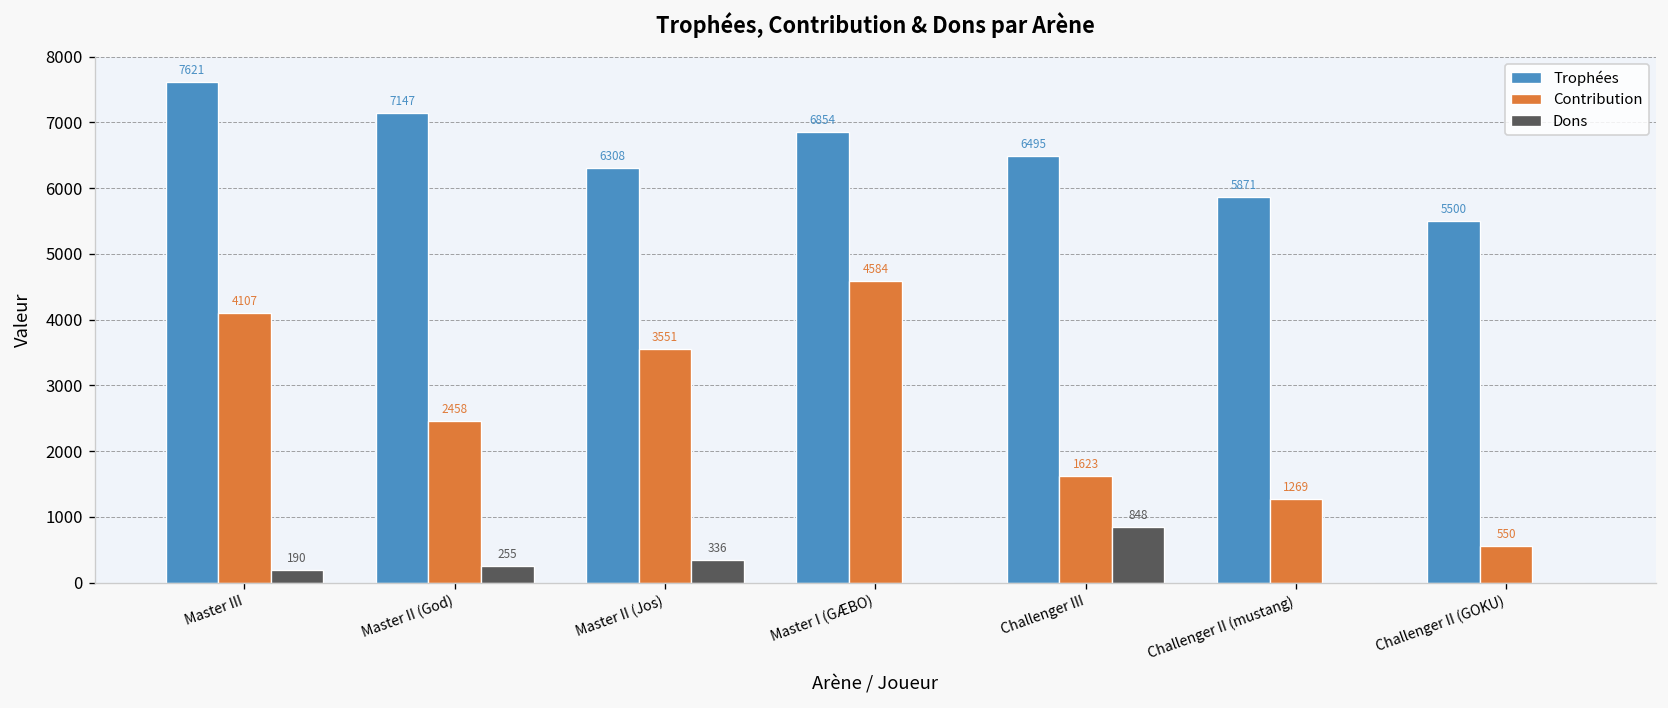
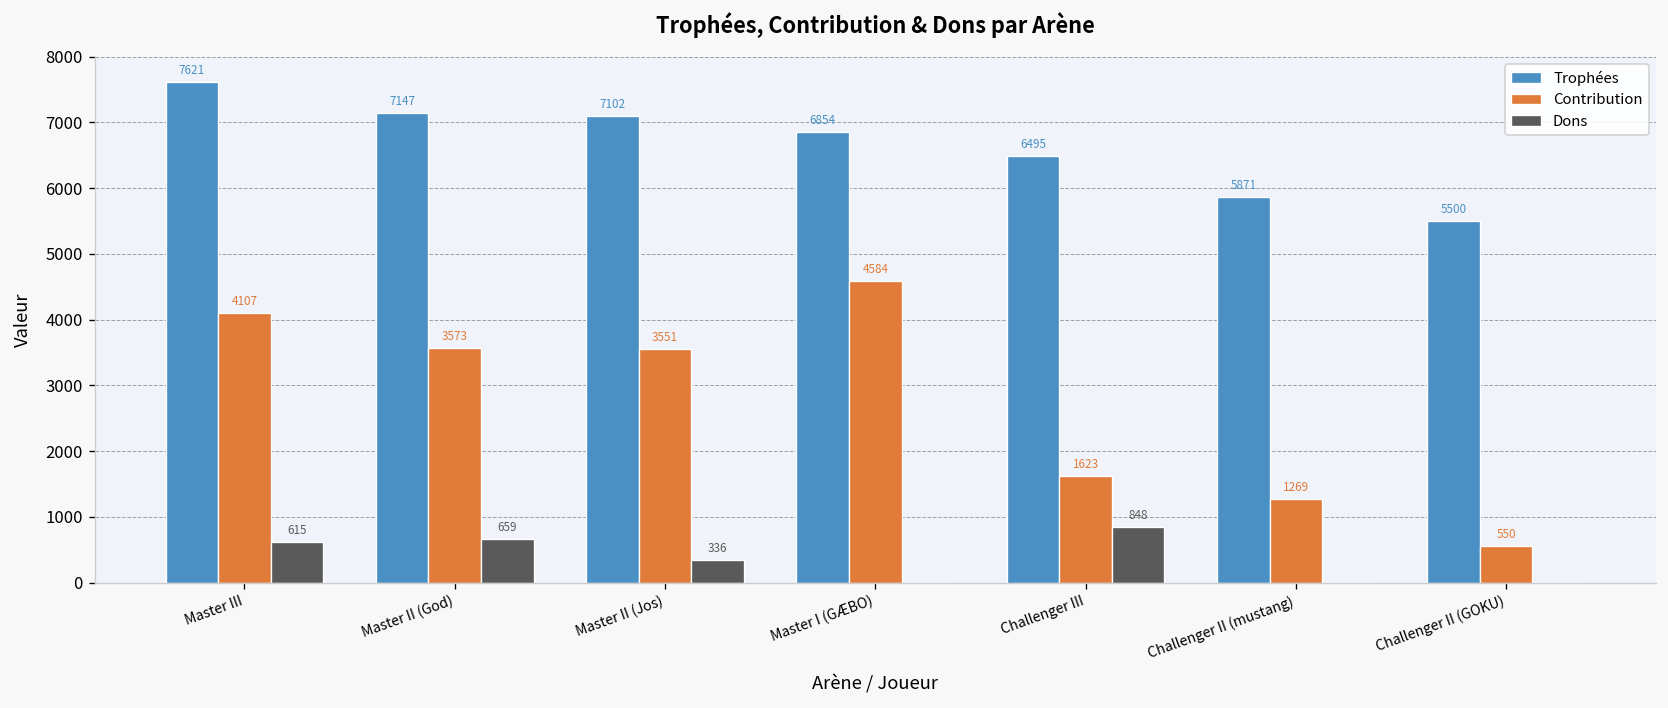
  {
    "Trophées": {
      "Master III": 7621,
      "Master II (God)": 7147,
-     "Master II (Jos)": 6308,
+     "Master II (Jos)": 7102,
      "Master I (GÆBO)": 6854,
      "Challenger III": 6495,
      "Challenger II (mustang)": 5871,
      "Challenger II (GOKU)": 5500
    },
    "Contribution": {
      "Master III": 4107,
-     "Master II (God)": 2458,
+     "Master II (God)": 3573,
      "Master II (Jos)": 3551,
      "Master I (GÆBO)": 4584,
      "Challenger III": 1623,
      "Challenger II (mustang)": 1269,
      "Challenger II (GOKU)": 550
    },
    "Dons": {
-     "Master III": 190,
-     "Master II (God)": 255,
+     "Master III": 615,
+     "Master II (God)": 659,
      "Master II (Jos)": 336,
      "Challenger III": 848
    }
  }
